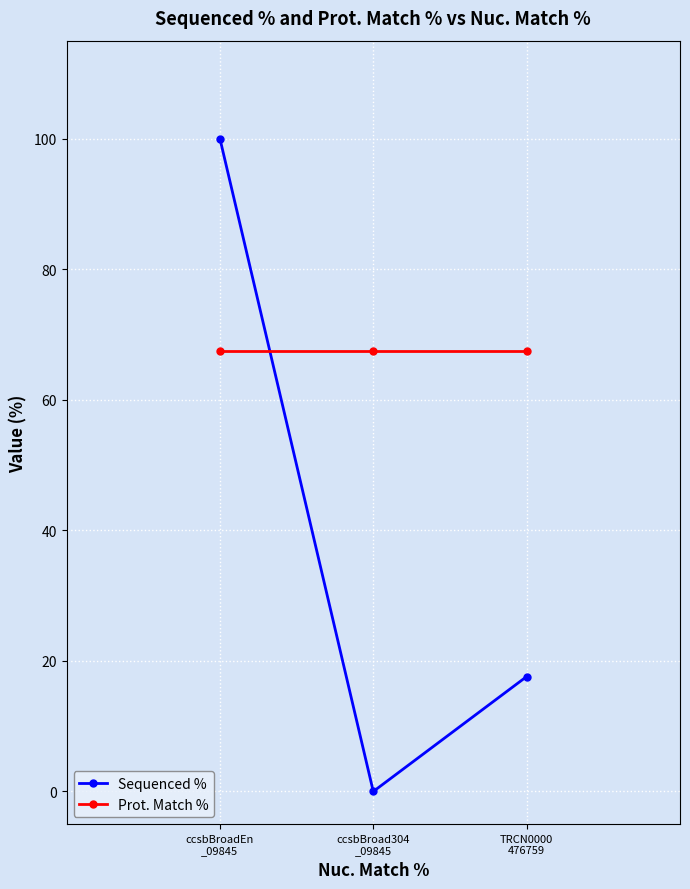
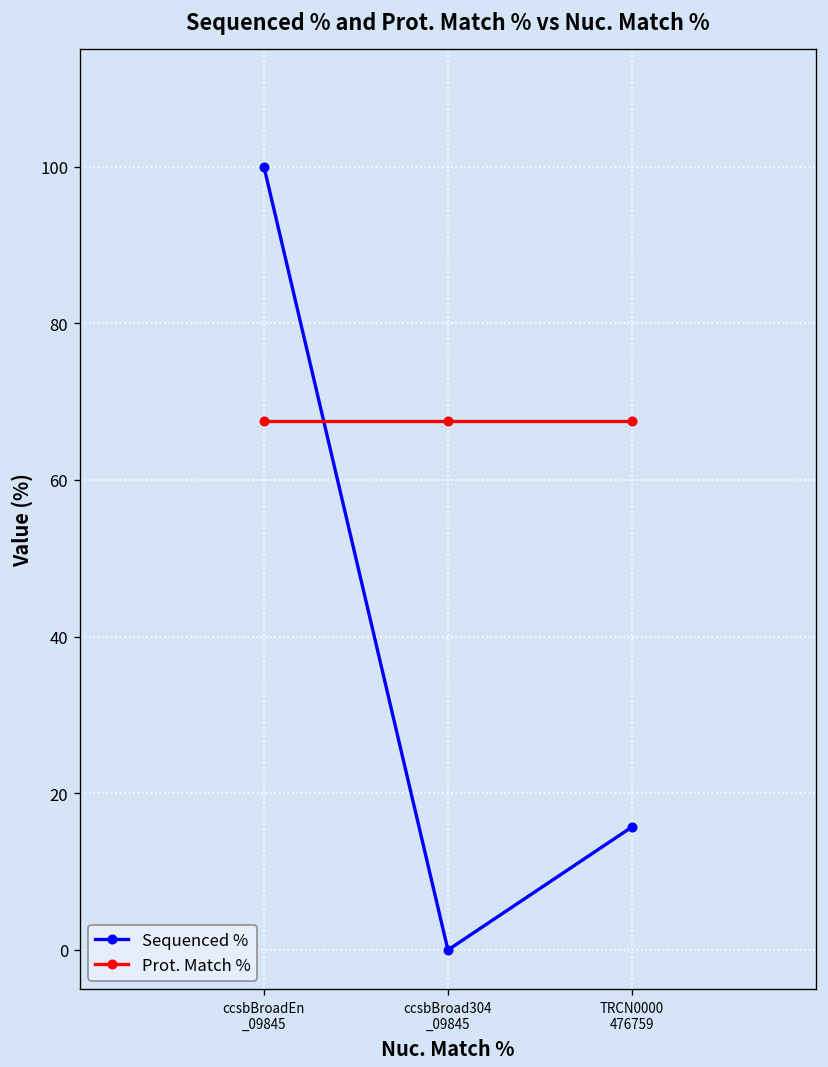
  {
    "Sequenced %": {
      "ccsbBroadEn _09845": 100,
      "ccsbBroad304 _09845": 0,
-     "TRCN0000 476759": 18
+     "TRCN0000 476759": 16
    },
    "Prot. Match %": {
      "ccsbBroadEn _09845": 68,
      "ccsbBroad304 _09845": 68,
      "TRCN0000 476759": 68
    }
  }
